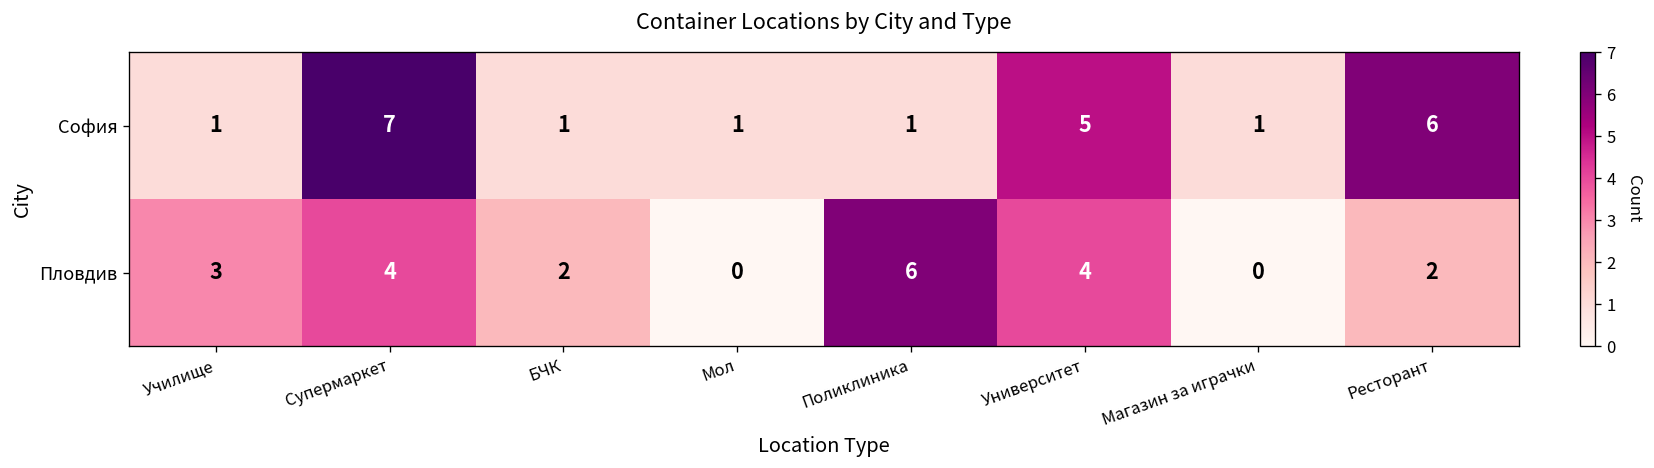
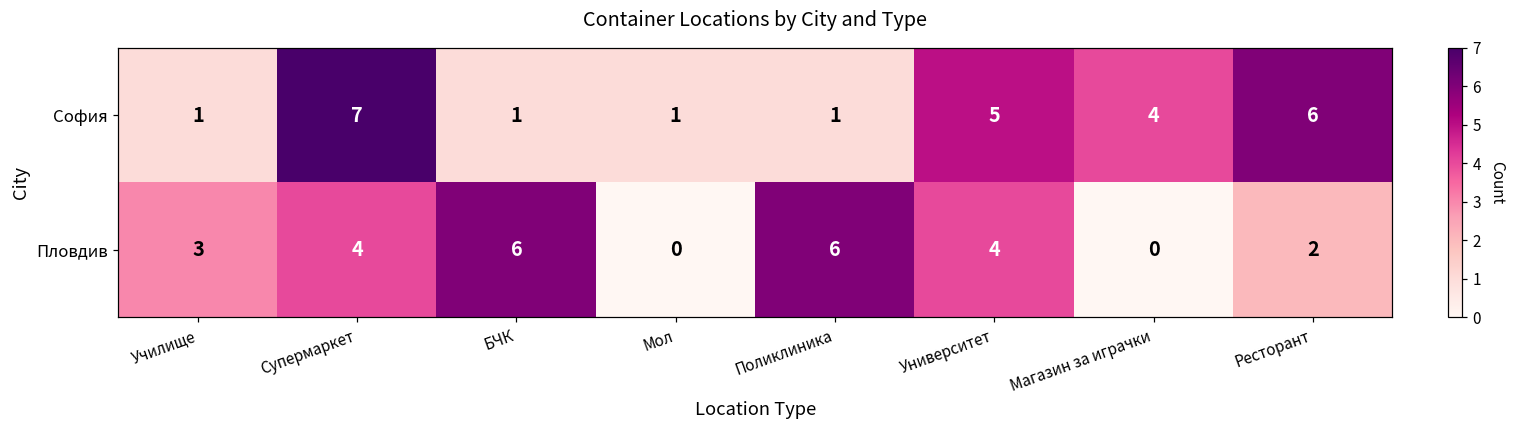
  {
    "София": {
      "Училище": 1,
      "Супермаркет": 7,
      "БЧК": 1,
      "Мол": 1,
      "Поликлиника": 1,
      "Университет": 5,
-     "Магазин за играчки": 1,
+     "Магазин за играчки": 4,
      "Ресторант": 6
    },
    "Пловдив": {
      "Училище": 3,
      "Супермаркет": 4,
-     "БЧК": 2,
+     "БЧК": 6,
      "Мол": 0,
      "Поликлиника": 6,
      "Университет": 4,
      "Магазин за играчки": 0,
      "Ресторант": 2
    }
  }
